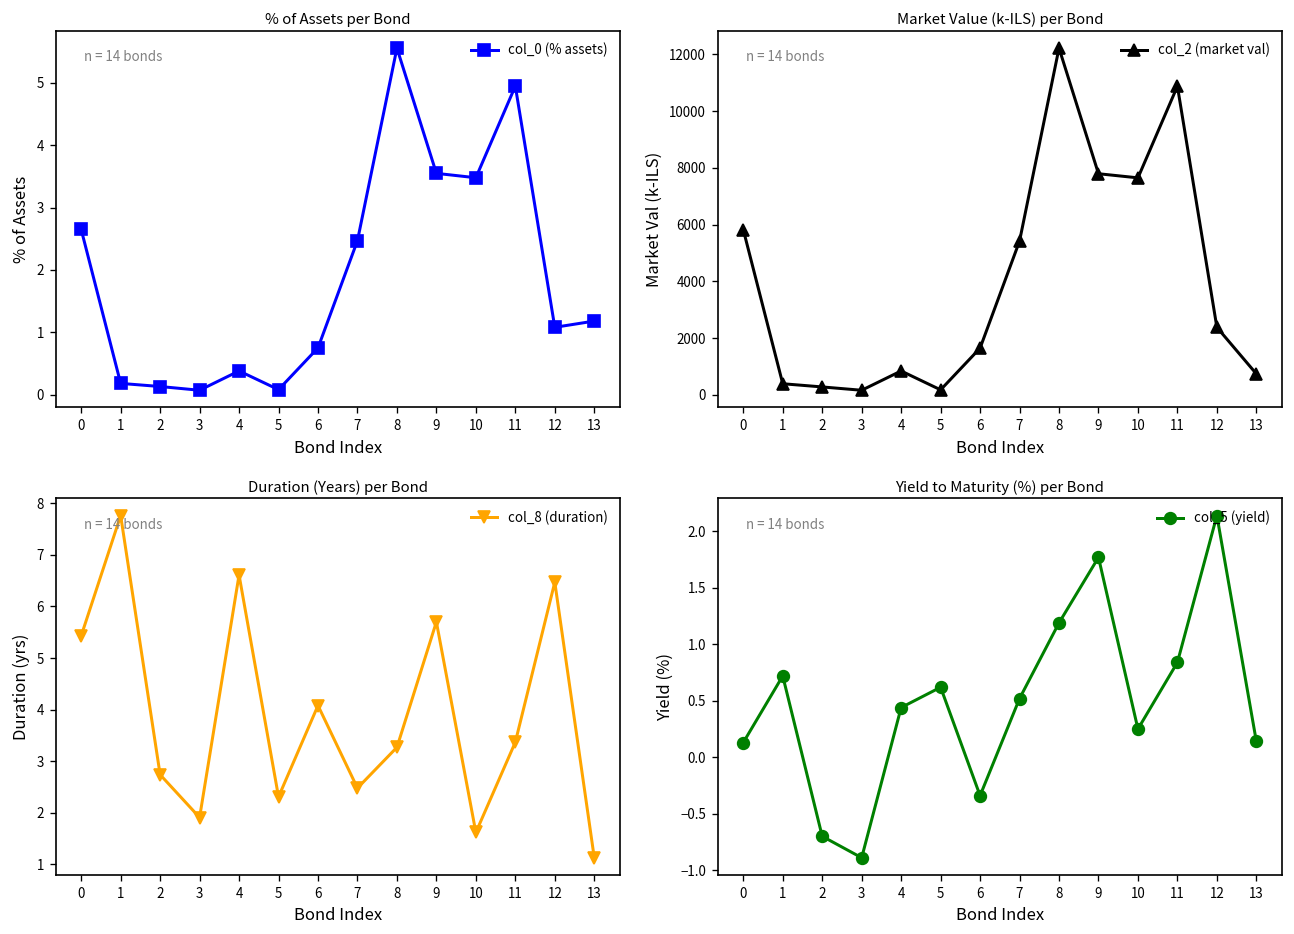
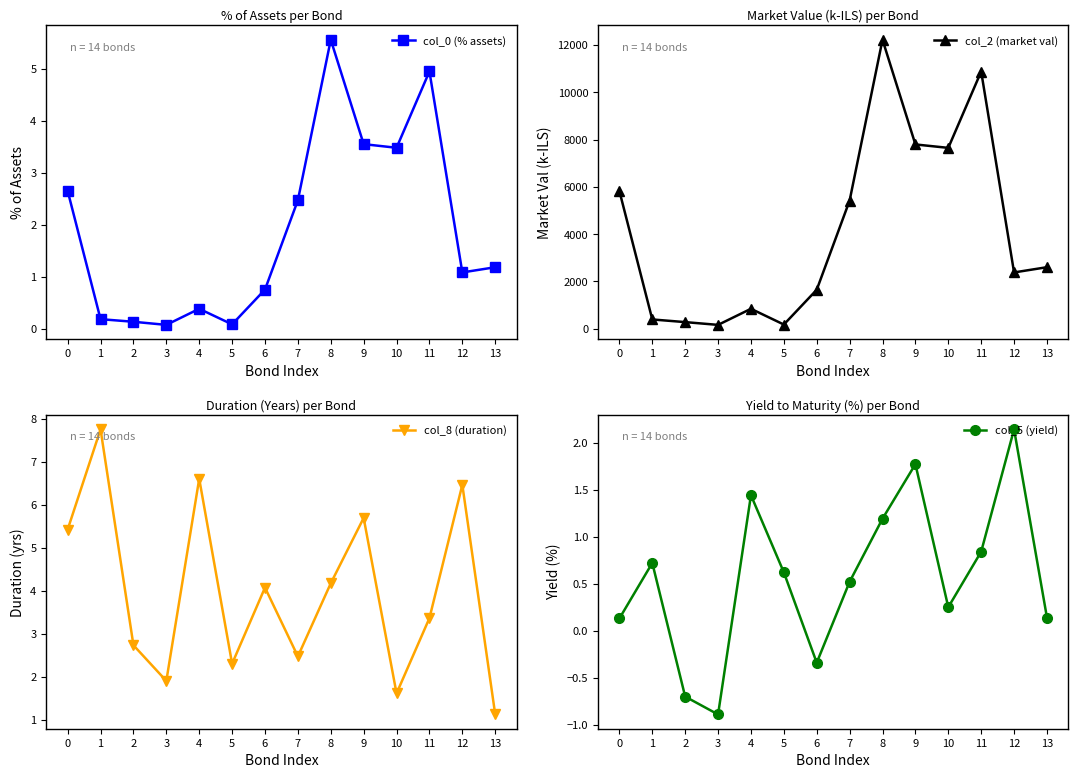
  {
    "% of Assets per Bond": {
      "0": 2.7,
      "1": 0.2,
      "2": 0.1,
      "3": 0.1,
      "4": 0.4,
      "5": 0.1,
      "6": 0.8,
      "7": 2.5,
      "8": 5.6,
      "9": 3.6,
      "10": 3.5,
      "11": 5.0,
      "12": 1.1,
      "13": 1.2
    },
    "Market Value (k-ILS) per Bond": {
      "0": 5800,
      "1": 400,
      "2": 300,
      "3": 200,
      "4": 800,
      "5": 200,
      "6": 1600,
      "7": 5400,
      "8": 12200,
      "9": 7800,
      "10": 7600,
      "11": 10900,
      "12": 2400,
-     "13": 700
+     "13": 2600
    },
    "Duration (Years) per Bond": {
      "0": 5.4,
      "2": 2.7,
      "3": 1.9,
      "4": 6.6,
      "5": 2.3,
      "6": 4.1,
      "7": 2.5,
-     "8": 3.3,
+     "8": 4.2,
      "9": 5.7,
      "10": 1.6,
      "11": 3.4,
      "12": 6.5,
      "13": 1.1
    },
    "Yield to Maturity (%) per Bond": {
      "0": 0.1,
      "1": 0.7,
      "2": -0.7,
      "3": -0.9,
-     "4": 0.4,
+     "4": 1.4,
      "5": 0.6,
      "6": -0.3,
      "7": 0.5,
      "8": 1.2,
      "9": 1.8,
      "10": 0.3,
      "11": 0.8,
      "12": 2.1,
      "13": 0.1
    }
  }
